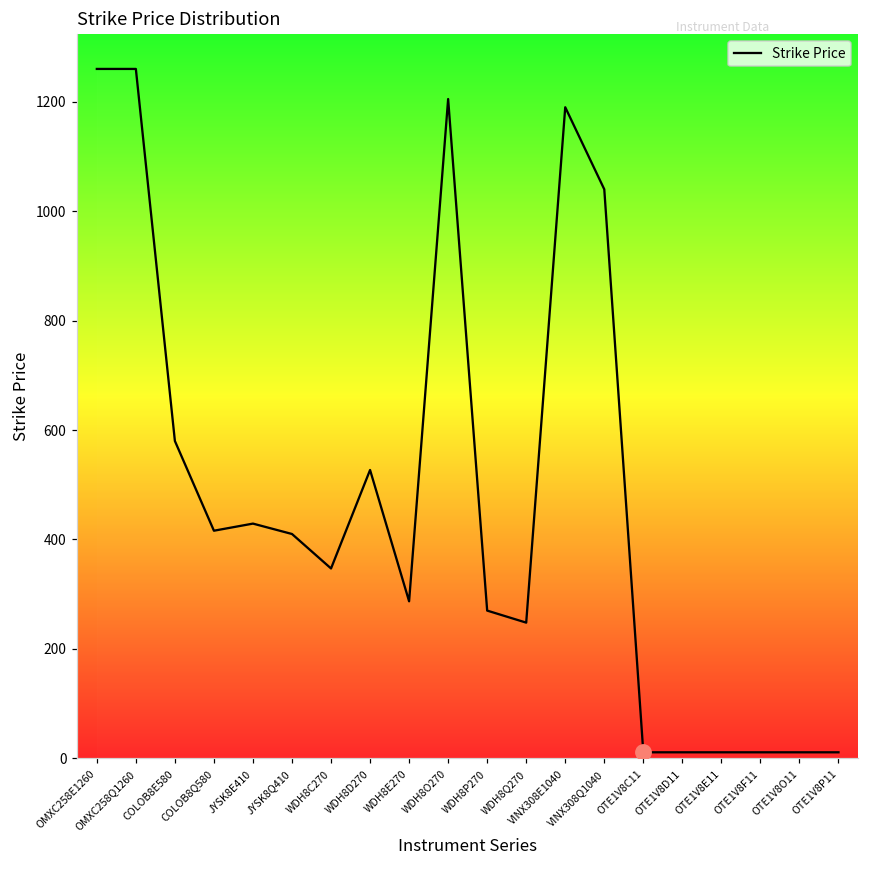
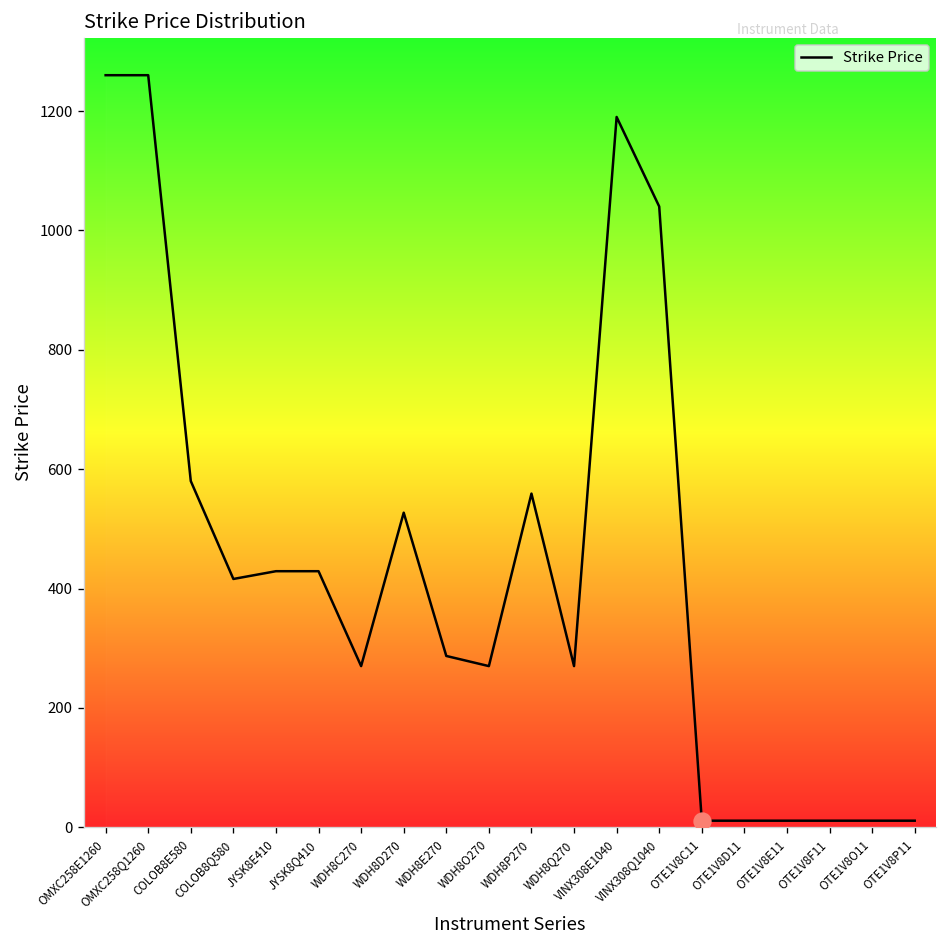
  {
    "Strike Price": {
      "OMXC258E1260": 1260,
      "OMXC258Q1260": 1260,
      "COLOB8E580": 580,
      "COLOB8Q580": 420,
      "JYSK8E410": 430,
-     "JYSK8Q410": 410,
-     "WDH8C270": 350,
+     "JYSK8Q410": 430,
+     "WDH8C270": 270,
      "WDH8D270": 530,
      "WDH8E270": 290,
-     "WDH8O270": 1210,
-     "WDH8P270": 270,
-     "WDH8Q270": 250,
+     "WDH8O270": 270,
+     "WDH8P270": 560,
+     "WDH8Q270": 270,
      "VINX308E1040": 1190,
      "VINX308Q1040": 1040,
      "OTE1V8D11": 10,
      "OTE1V8E11": 10,
      "OTE1V8F11": 10,
      "OTE1V8O11": 10,
      "OTE1V8P11": 10
    }
  }
